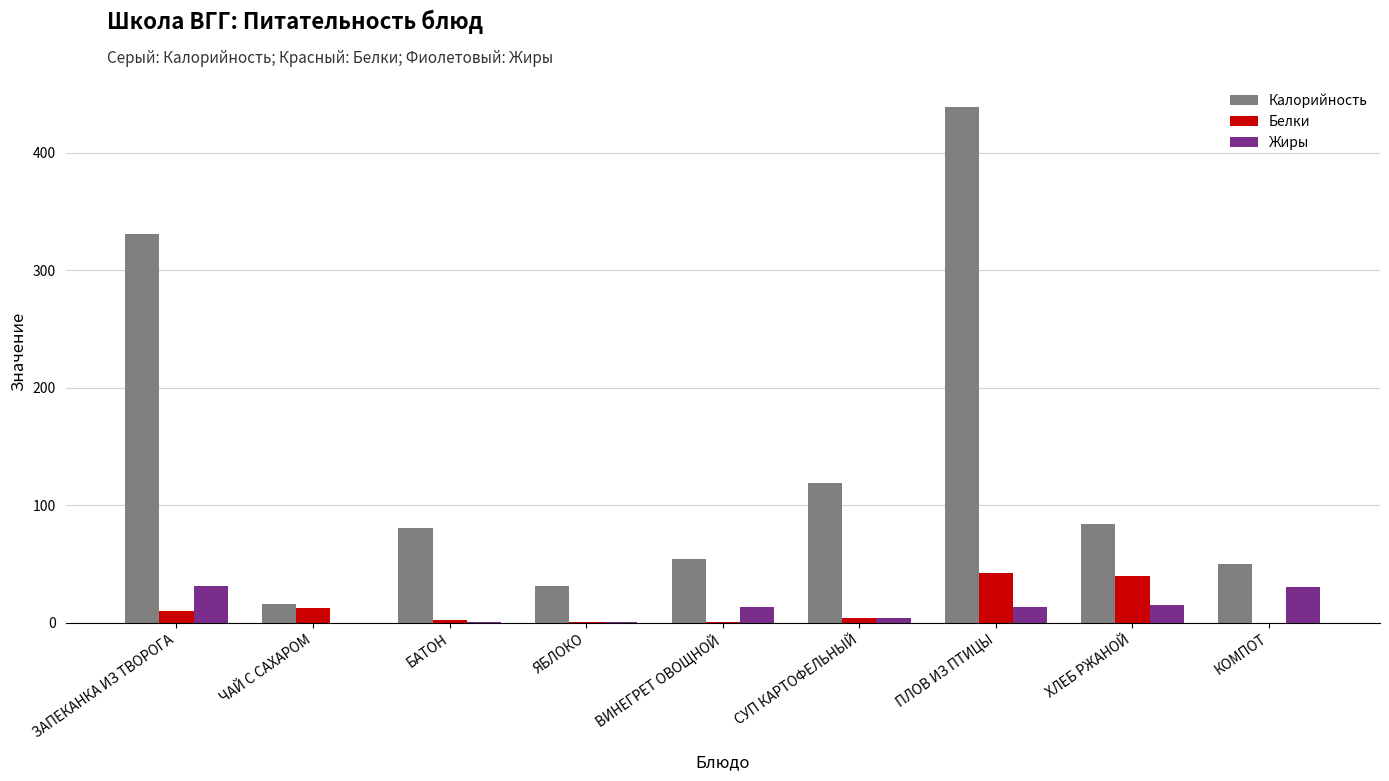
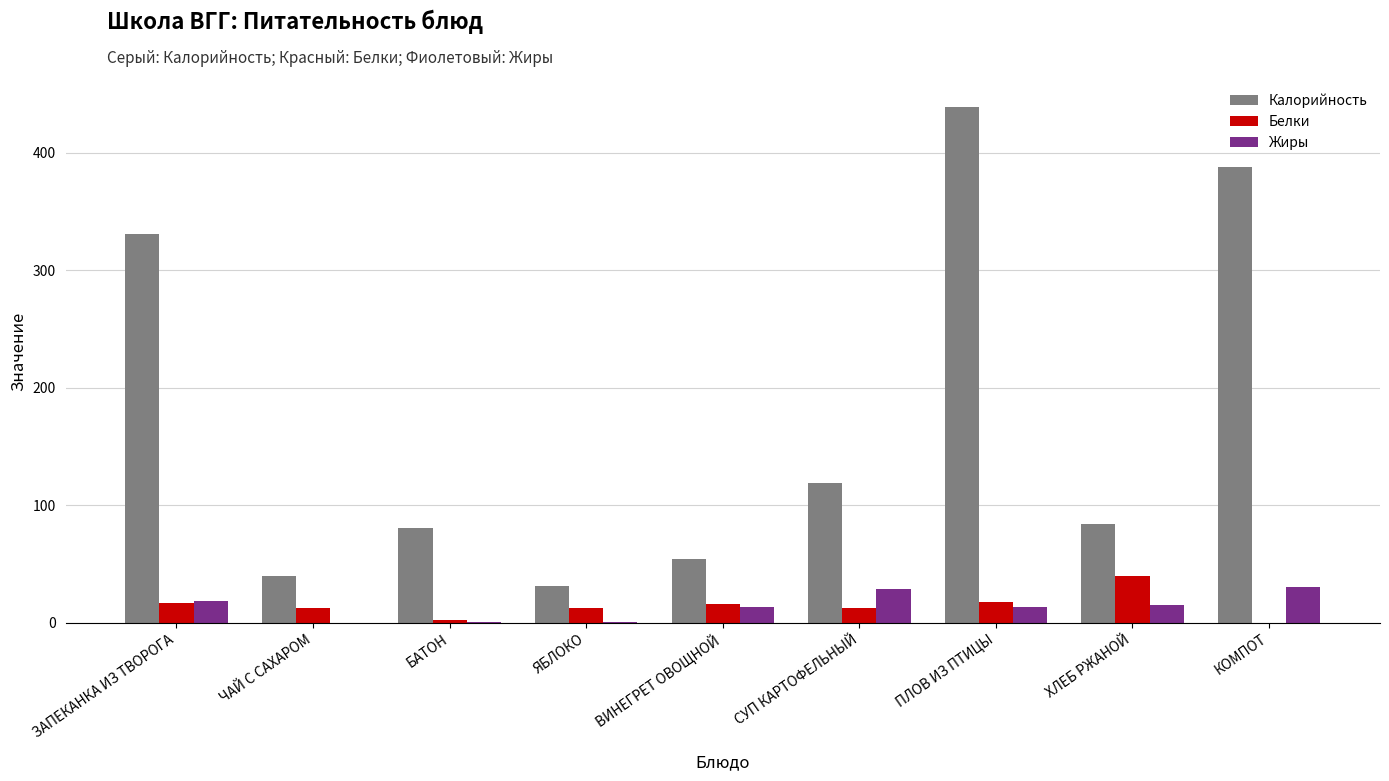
  {
    "Калорийность": {
      "ЗАПЕКАНКА ИЗ ТВОРОГА": 331,
-     "ЧАЙ С САХАРОМ": 16,
+     "ЧАЙ С САХАРОМ": 40,
      "БАТОН": 81,
      "ЯБЛОКО": 31,
      "ВИНЕГРЕТ ОВОЩНОЙ": 54,
      "СУП КАРТОФЕЛЬНЫЙ": 119,
      "ПЛОВ ИЗ ПТИЦЫ": 439,
      "ХЛЕБ РЖАНОЙ": 84,
-     "КОМПОТ": 50
+     "КОМПОТ": 388
    },
    "Белки": {
-     "ЗАПЕКАНКА ИЗ ТВОРОГА": 10,
+     "ЗАПЕКАНКА ИЗ ТВОРОГА": 16,
      "ЧАЙ С САХАРОМ": 13,
      "БАТОН": 2,
-     "ЯБЛОКО": 0,
-     "ВИНЕГРЕТ ОВОЩНОЙ": 1,
-     "СУП КАРТОФЕЛЬНЫЙ": 4,
-     "ПЛОВ ИЗ ПТИЦЫ": 42,
+     "ЯБЛОКО": 12,
+     "ВИНЕГРЕТ ОВОЩНОЙ": 16,
+     "СУП КАРТОФЕЛЬНЫЙ": 13,
+     "ПЛОВ ИЗ ПТИЦЫ": 18,
      "ХЛЕБ РЖАНОЙ": 39
    },
    "Жиры": {
-     "ЗАПЕКАНКА ИЗ ТВОРОГА": 31,
+     "ЗАПЕКАНКА ИЗ ТВОРОГА": 18,
      "ЧАЙ С САХАРОМ": 0,
      "ВИНЕГРЕТ ОВОЩНОЙ": 13,
-     "СУП КАРТОФЕЛЬНЫЙ": 4,
+     "СУП КАРТОФЕЛЬНЫЙ": 29,
      "ПЛОВ ИЗ ПТИЦЫ": 13,
      "ХЛЕБ РЖАНОЙ": 15,
      "КОМПОТ": 31
    }
  }
